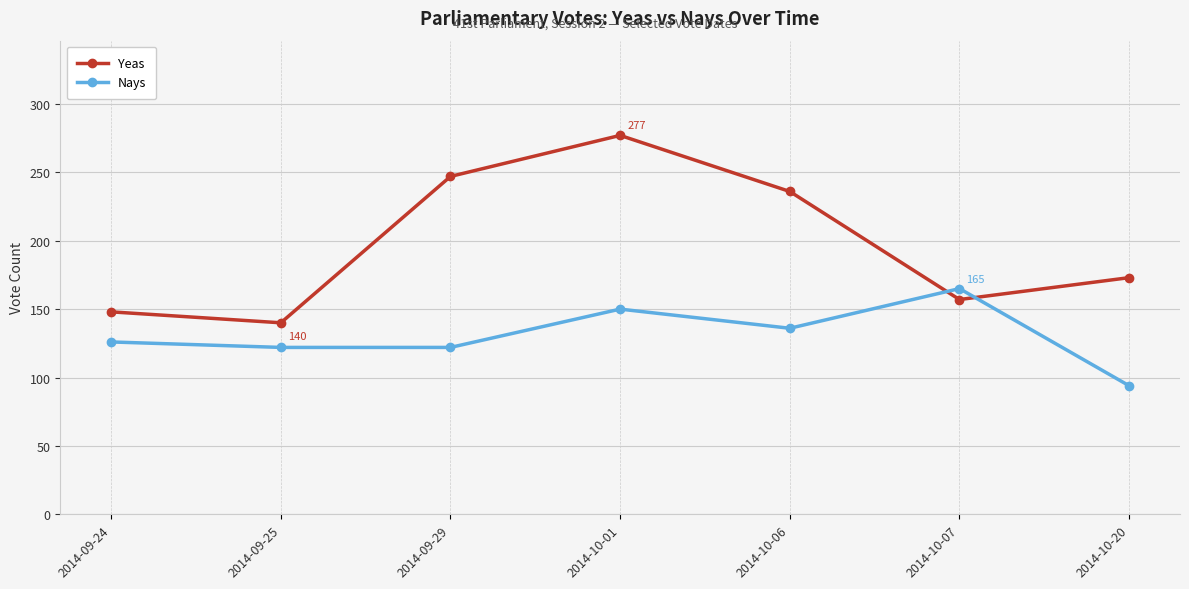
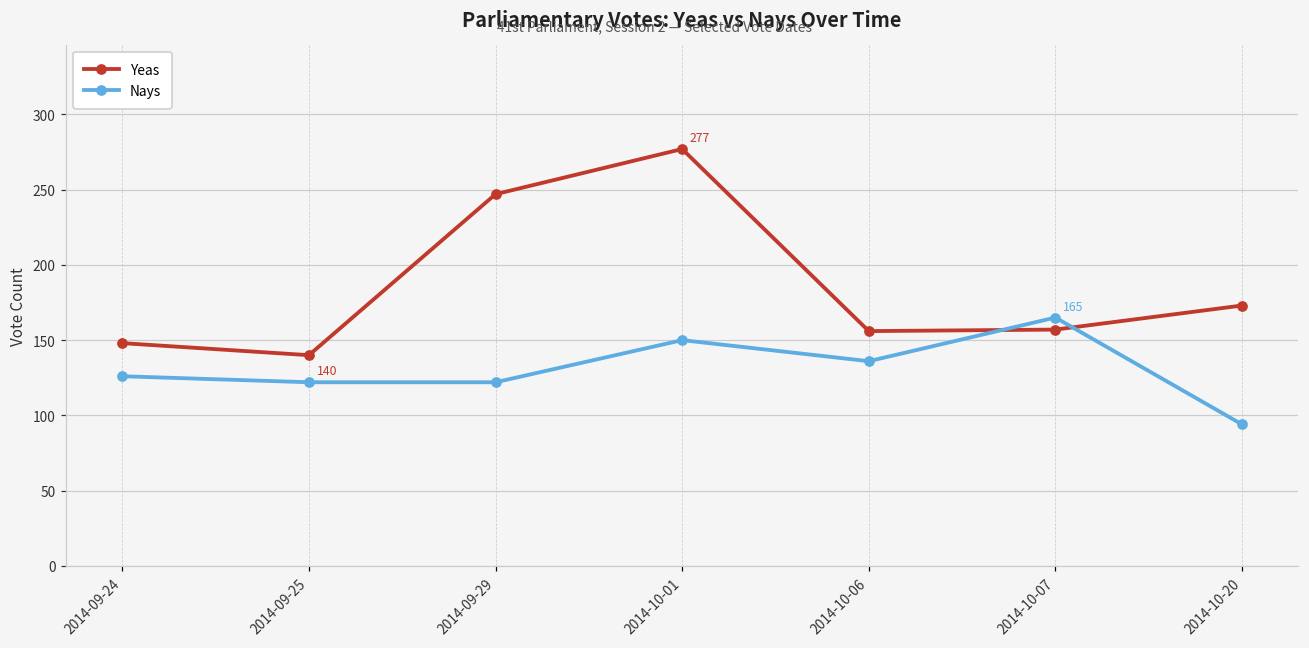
  {
    "Yeas": {
      "2014-09-24": 148,
      "2014-09-29": 247,
-     "2014-10-06": 236,
+     "2014-10-06": 156,
      "2014-10-07": 157,
      "2014-10-20": 173
    },
    "Nays": {
      "2014-10-07": 165
    }
  }
